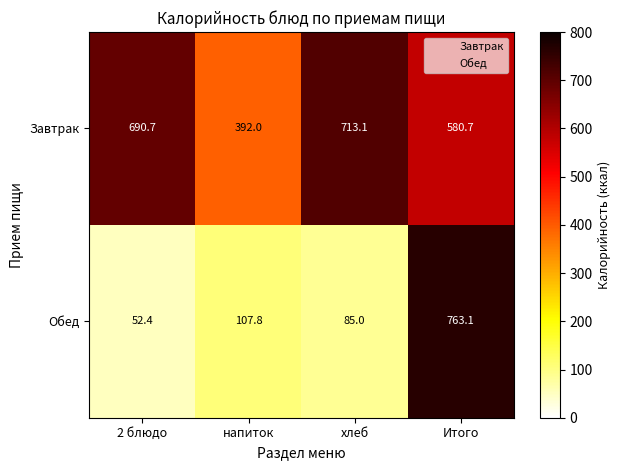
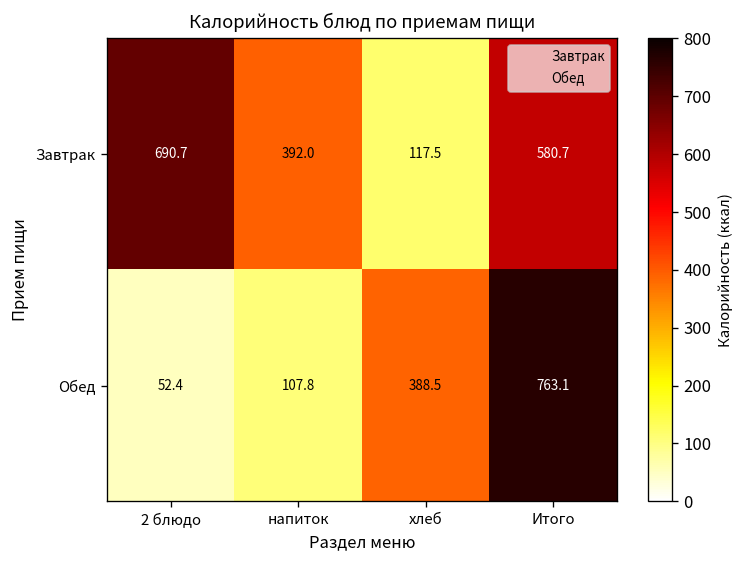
  {
    "Завтрак": {
      "2 блюдо": 690.7,
      "напиток": 392.0,
-     "хлеб": 713.1,
+     "хлеб": 117.5,
      "Итого": 580.7
    },
    "Обед": {
      "2 блюдо": 52.4,
      "напиток": 107.8,
-     "хлеб": 85.0,
+     "хлеб": 388.5,
      "Итого": 763.1
    }
  }
